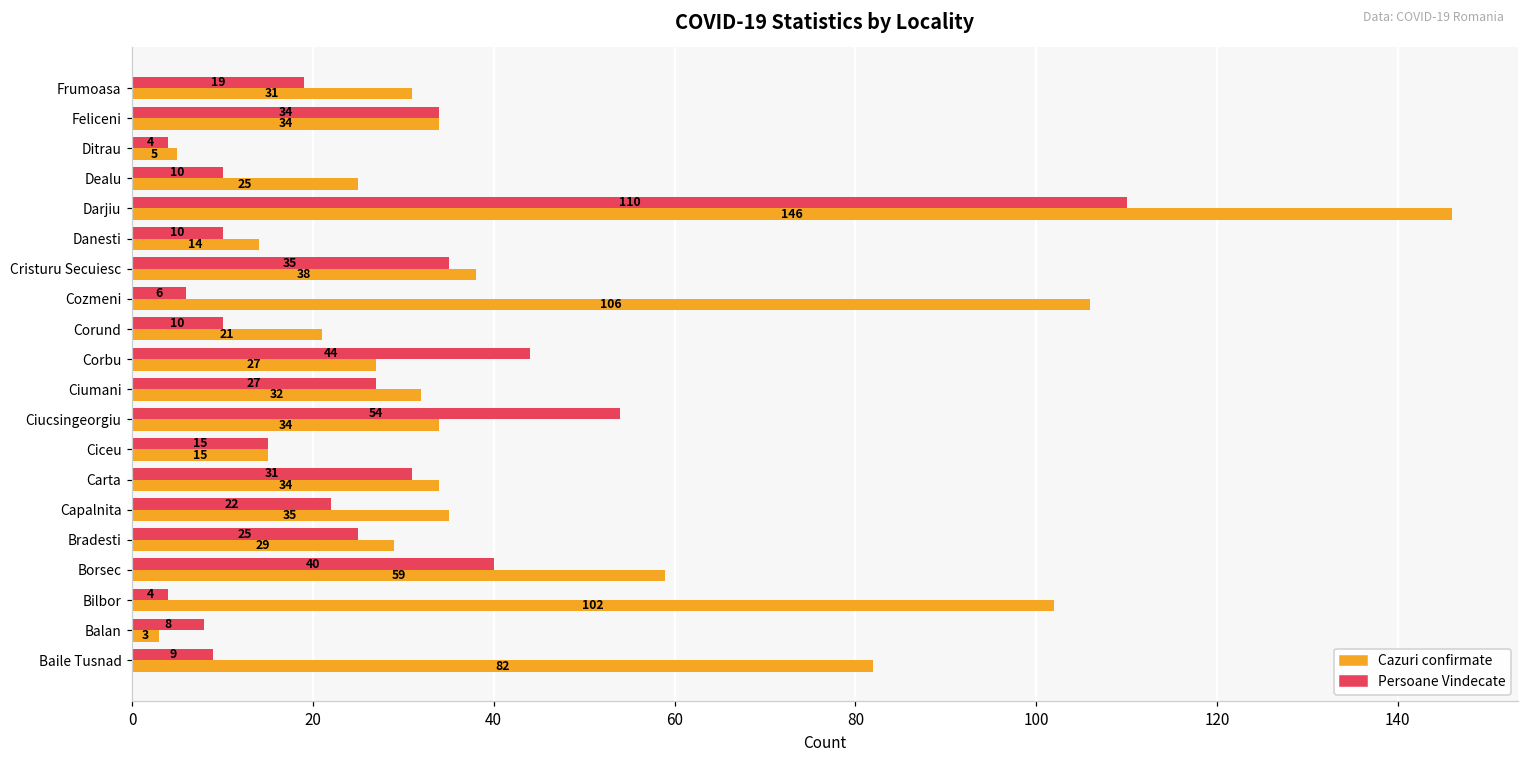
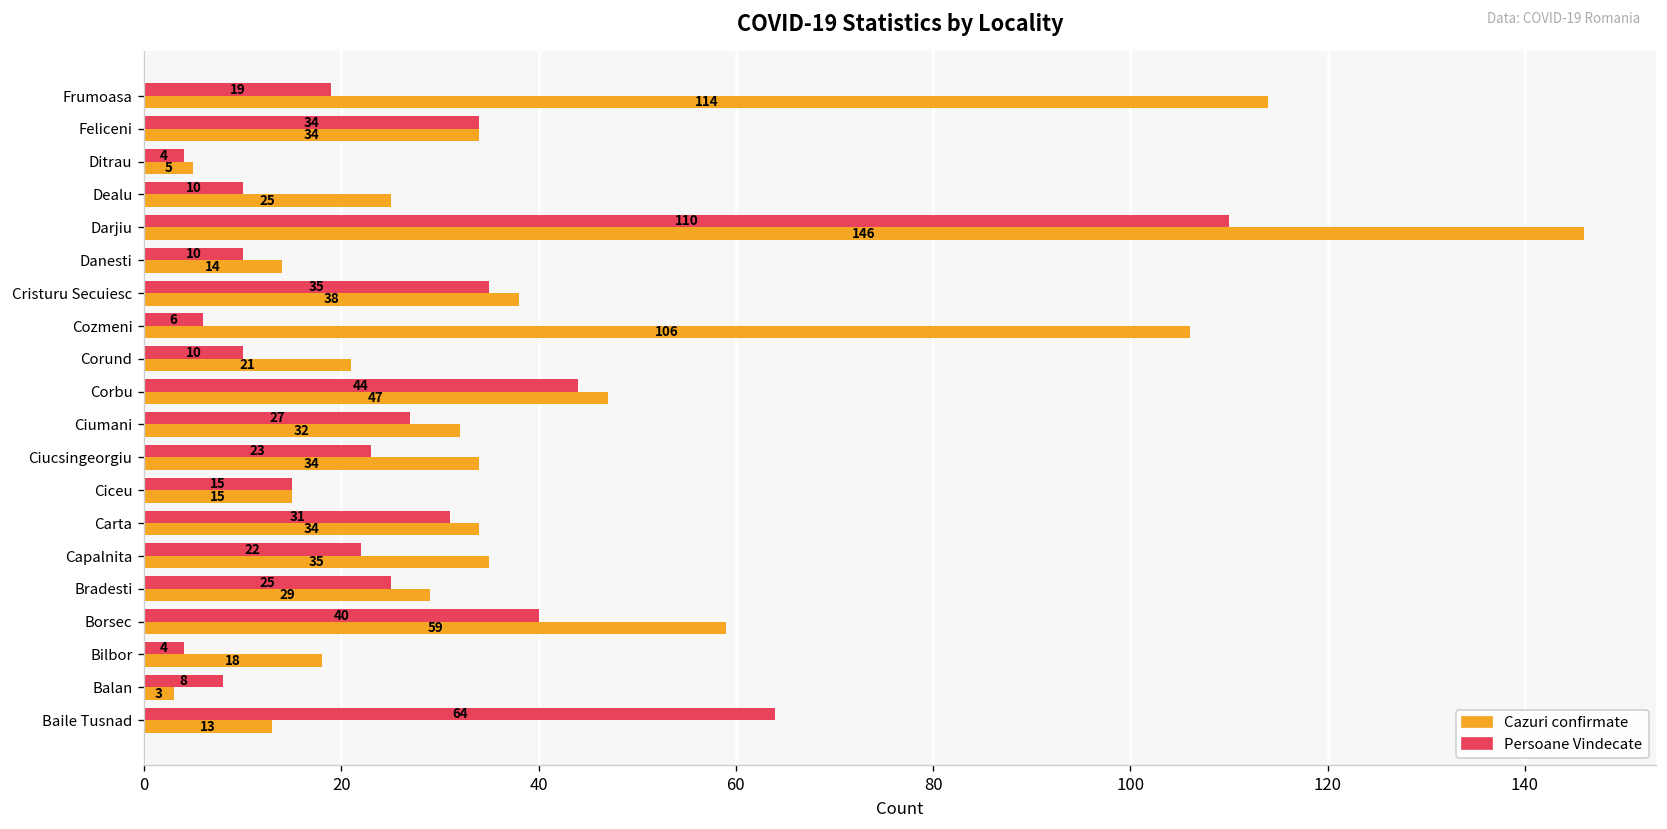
  {
    "Cazuri confirmate": {
-     "Frumoasa": 31,
+     "Frumoasa": 114,
      "Ditrau": 5,
      "Dealu": 25,
      "Darjiu": 146,
      "Danesti": 14,
      "Cristuru Secuiesc": 38,
      "Cozmeni": 106,
      "Corund": 21,
-     "Corbu": 27,
+     "Corbu": 47,
      "Ciumani": 32,
      "Ciucsingeorgiu": 34,
      "Carta": 34,
      "Capalnita": 35,
      "Bradesti": 29,
      "Borsec": 59,
-     "Bilbor": 102,
+     "Bilbor": 18,
      "Balan": 3,
-     "Baile Tusnad": 82
+     "Baile Tusnad": 13
    },
    "Persoane Vindecate": {
      "Frumoasa": 19,
      "Ditrau": 4,
      "Dealu": 10,
      "Darjiu": 110,
      "Danesti": 10,
      "Cristuru Secuiesc": 35,
      "Cozmeni": 6,
      "Corund": 10,
      "Corbu": 44,
      "Ciumani": 27,
-     "Ciucsingeorgiu": 54,
+     "Ciucsingeorgiu": 23,
      "Carta": 31,
      "Capalnita": 22,
      "Bradesti": 25,
      "Borsec": 40,
      "Bilbor": 4,
      "Balan": 8,
-     "Baile Tusnad": 9
+     "Baile Tusnad": 64
    }
  }
